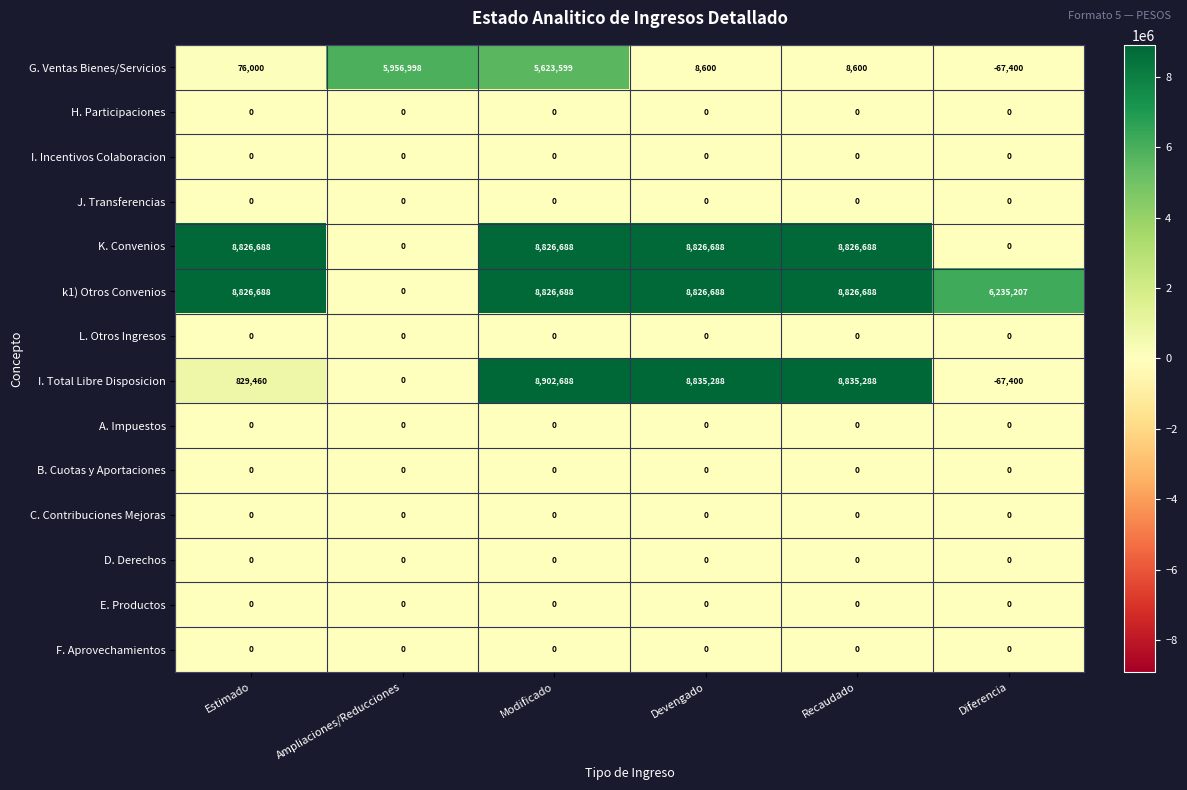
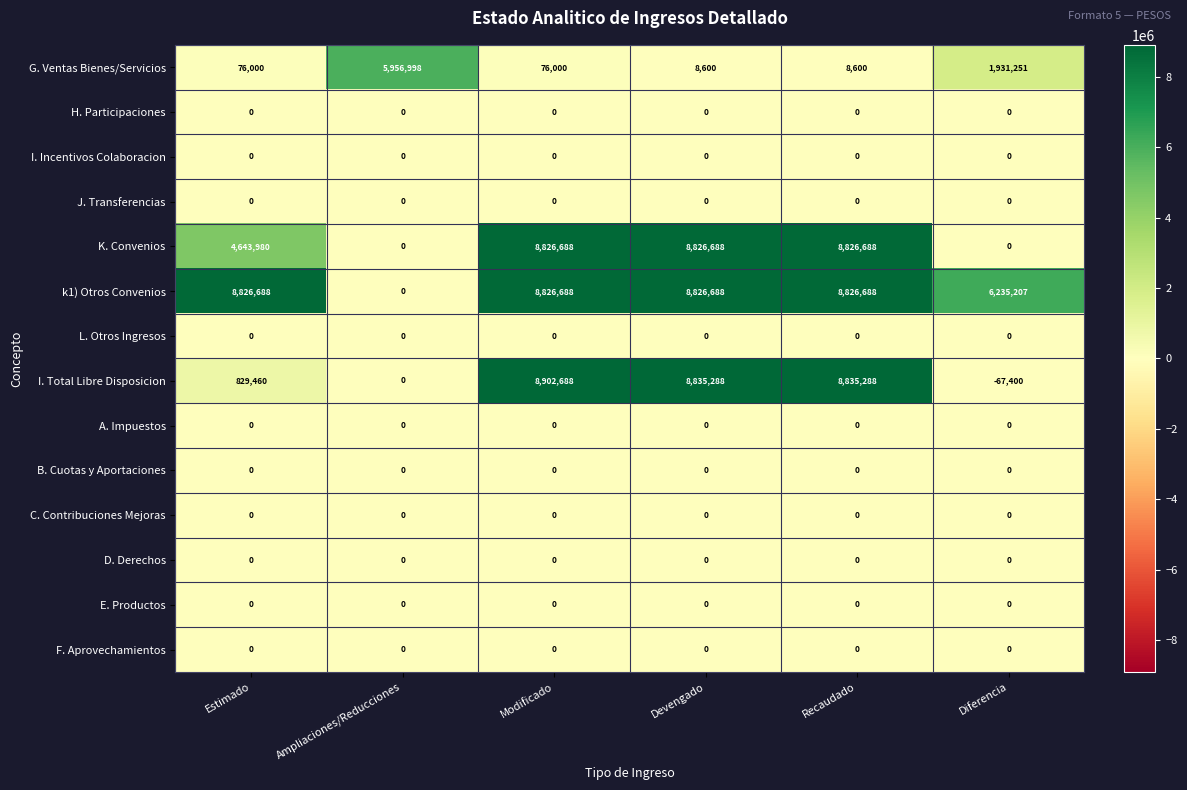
  {
    "G. Ventas Bienes/Servicios": {
      "Estimado": "76,000",
      "Ampliaciones/Reducciones": "5,956,998",
-     "Modificado": "5,623,599",
+     "Modificado": "76,000",
      "Devengado": "8,600",
      "Recaudado": "8,600",
-     "Diferencia": "-67,400"
+     "Diferencia": "1,931,251"
    },
    "H. Participaciones": {
      "Estimado": "0",
      "Ampliaciones/Reducciones": "0",
      "Modificado": "0",
      "Devengado": "0",
      "Recaudado": "0",
      "Diferencia": "0"
    },
    "I. Incentivos Colaboracion": {
      "Estimado": "0",
      "Ampliaciones/Reducciones": "0",
      "Modificado": "0",
      "Devengado": "0",
      "Recaudado": "0",
      "Diferencia": "0"
    },
    "J. Transferencias": {
      "Estimado": "0",
      "Ampliaciones/Reducciones": "0",
      "Modificado": "0",
      "Devengado": "0",
      "Recaudado": "0",
      "Diferencia": "0"
    },
    "K. Convenios": {
-     "Estimado": "8,826,688",
+     "Estimado": "4,643,980",
      "Ampliaciones/Reducciones": "0",
      "Modificado": "8,826,688",
      "Devengado": "8,826,688",
      "Recaudado": "8,826,688",
      "Diferencia": "0"
    },
    "k1) Otros Convenios": {
      "Estimado": "8,826,688",
      "Ampliaciones/Reducciones": "0",
      "Modificado": "8,826,688",
      "Devengado": "8,826,688",
      "Recaudado": "8,826,688",
      "Diferencia": "6,235,207"
    },
    "L. Otros Ingresos": {
      "Estimado": "0",
      "Ampliaciones/Reducciones": "0",
      "Modificado": "0",
      "Devengado": "0",
      "Recaudado": "0",
      "Diferencia": "0"
    },
    "I. Total Libre Disposicion": {
      "Estimado": "829,460",
      "Ampliaciones/Reducciones": "0",
      "Modificado": "8,902,688",
      "Devengado": "8,835,288",
      "Recaudado": "8,835,288",
      "Diferencia": "-67,400"
    },
    "A. Impuestos": {
      "Estimado": "0",
      "Ampliaciones/Reducciones": "0",
      "Modificado": "0",
      "Devengado": "0",
      "Recaudado": "0",
      "Diferencia": "0"
    },
    "B. Cuotas y Aportaciones": {
      "Estimado": "0",
      "Ampliaciones/Reducciones": "0",
      "Modificado": "0",
      "Devengado": "0",
      "Recaudado": "0",
      "Diferencia": "0"
    },
    "C. Contribuciones Mejoras": {
      "Estimado": "0",
      "Ampliaciones/Reducciones": "0",
      "Modificado": "0",
      "Devengado": "0",
      "Recaudado": "0",
      "Diferencia": "0"
    },
    "D. Derechos": {
      "Estimado": "0",
      "Ampliaciones/Reducciones": "0",
      "Modificado": "0",
      "Devengado": "0",
      "Recaudado": "0",
      "Diferencia": "0"
    },
    "E. Productos": {
      "Estimado": "0",
      "Ampliaciones/Reducciones": "0",
      "Modificado": "0",
      "Devengado": "0",
      "Recaudado": "0",
      "Diferencia": "0"
    },
    "F. Aprovechamientos": {
      "Estimado": "0",
      "Ampliaciones/Reducciones": "0",
      "Modificado": "0",
      "Devengado": "0",
      "Recaudado": "0",
      "Diferencia": "0"
    }
  }
